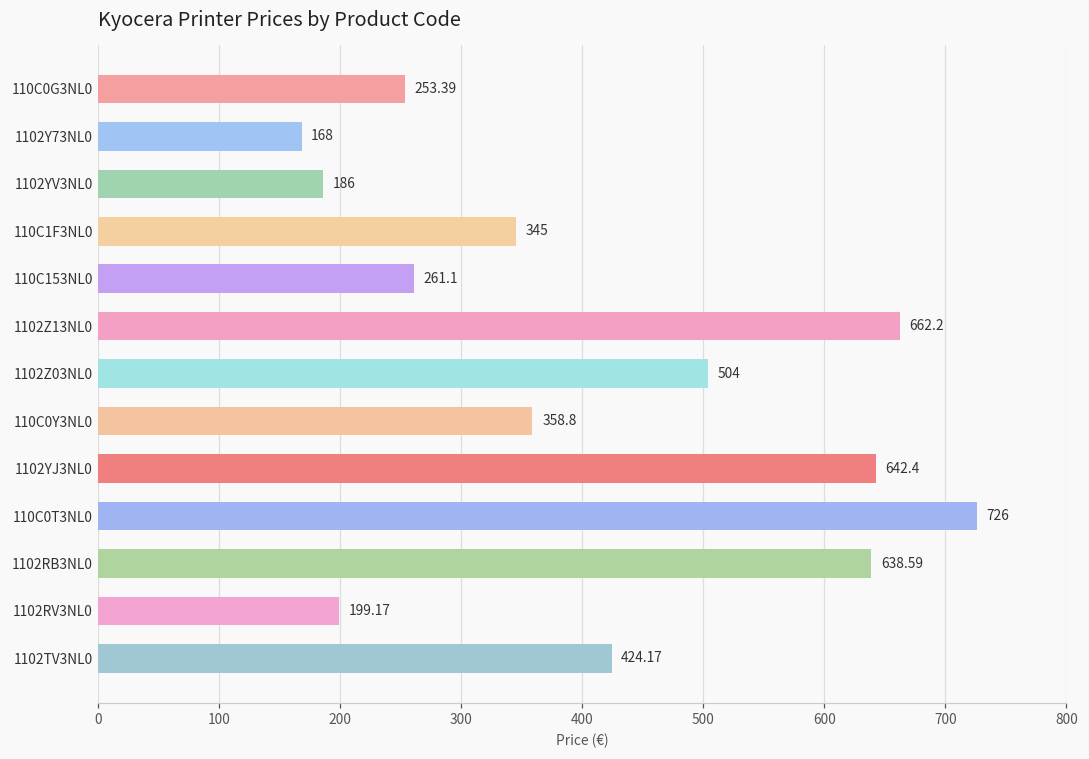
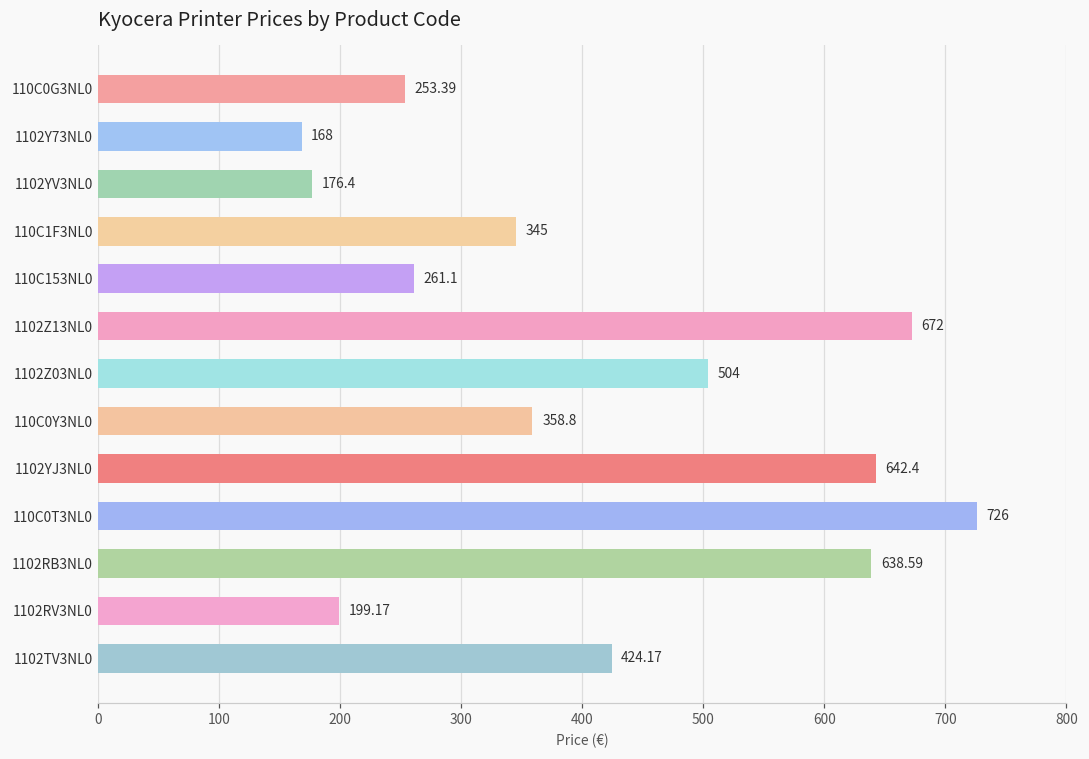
  {
    "110C0G3NL0": 253.39,
    "1102Y73NL0": 168,
-   "1102YV3NL0": 186,
+   "1102YV3NL0": 176.4,
    "110C1F3NL0": 345,
    "110C153NL0": 261.1,
-   "1102Z13NL0": 662.2,
+   "1102Z13NL0": 672,
    "1102Z03NL0": 504,
    "110C0Y3NL0": 358.8,
    "1102YJ3NL0": 642.4,
    "110C0T3NL0": 726,
    "1102RB3NL0": 638.59,
    "1102RV3NL0": 199.17,
    "1102TV3NL0": 424.17
  }
